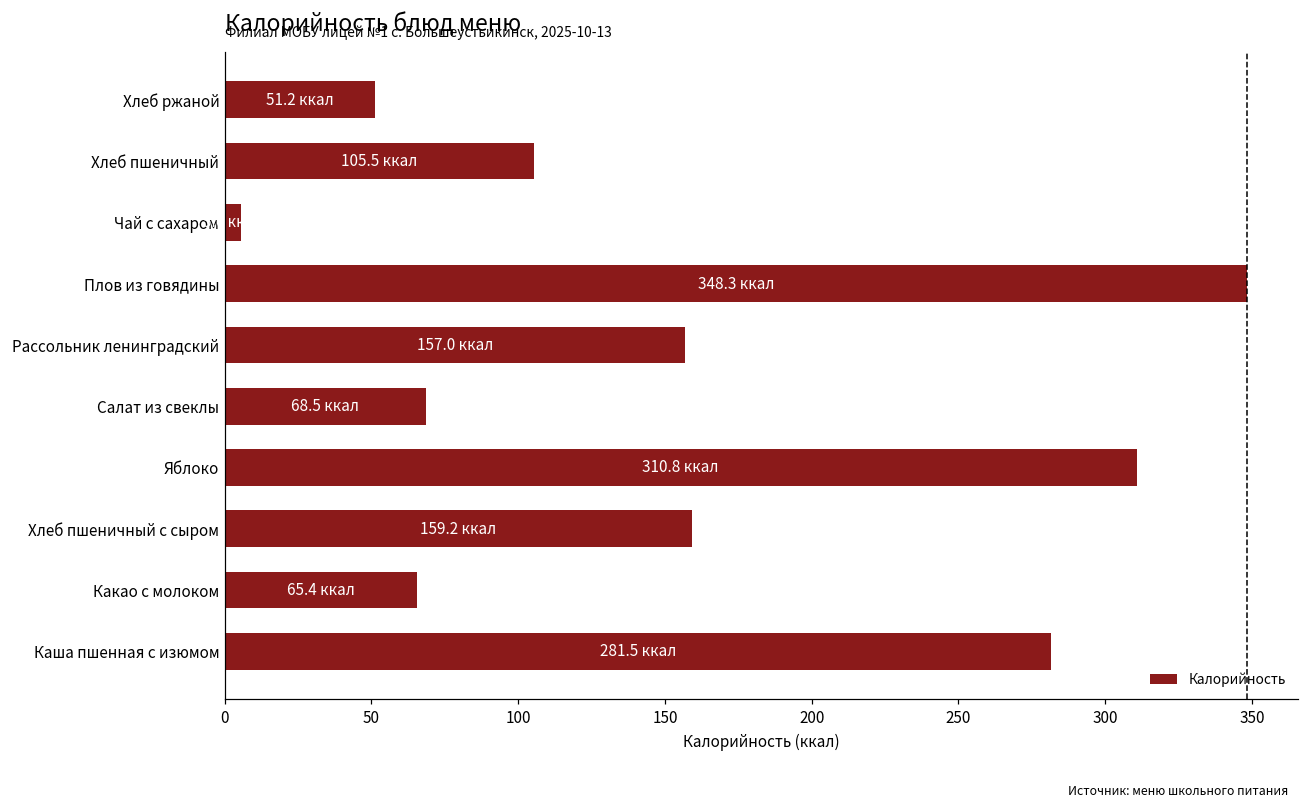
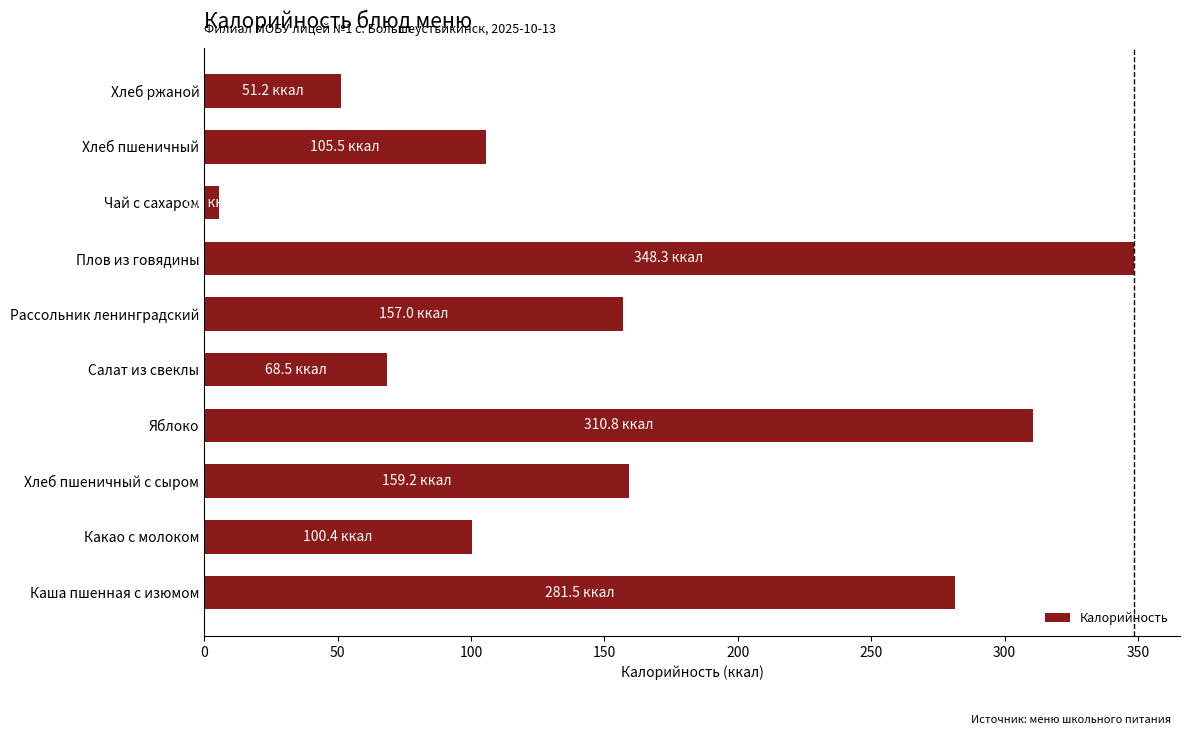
  {
    "Хлеб ржаной": 51.2,
    "Хлеб пшеничный": 105.5,
    "Плов из говядины": 348.3,
    "Рассольник ленинградский": 157.0,
    "Салат из свеклы": 68.5,
    "Яблоко": 310.8,
    "Хлеб пшеничный с сыром": 159.2,
-   "Какао с молоком": 65.4,
+   "Какао с молоком": 100.4,
    "Каша пшенная с изюмом": 281.5
  }
